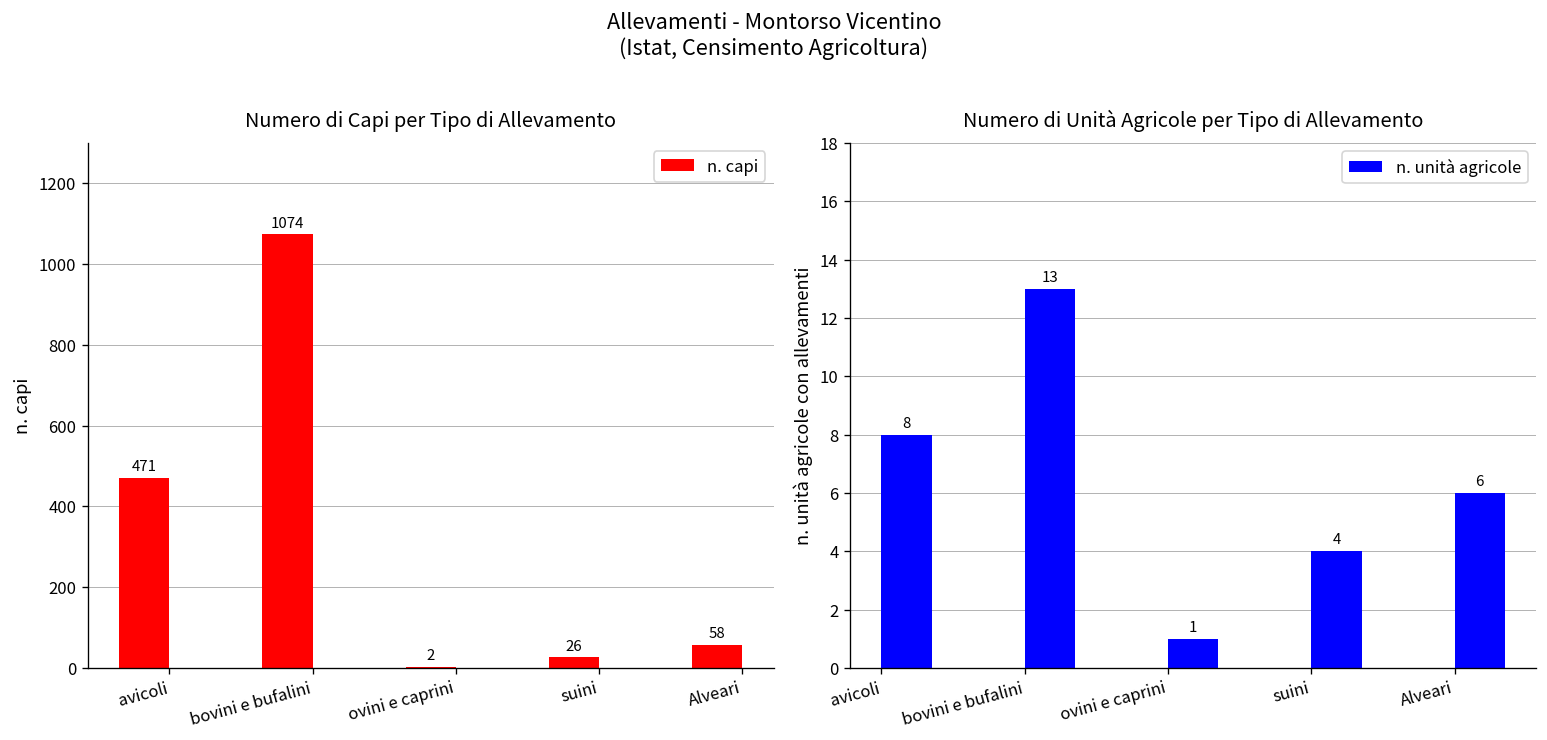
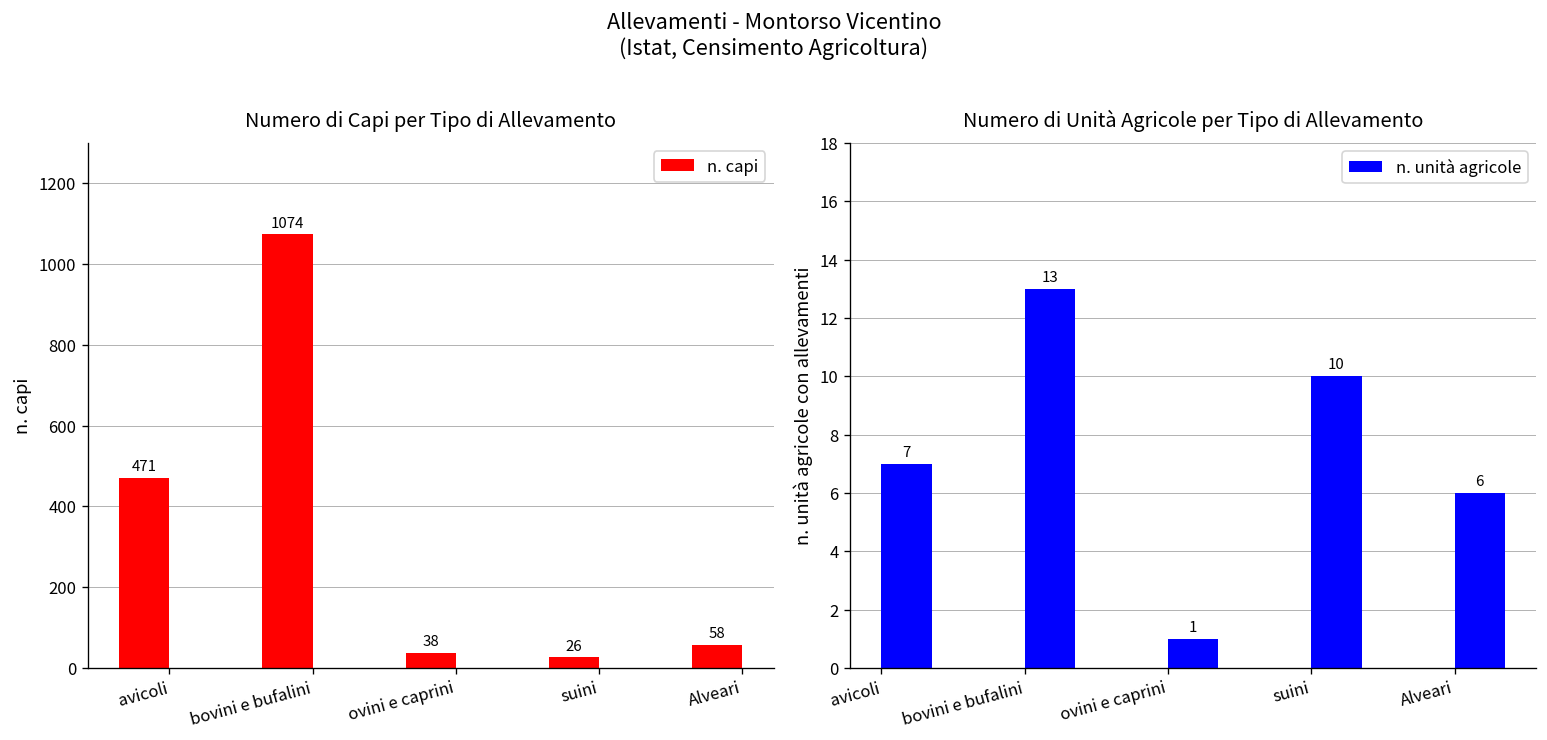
  {
    "Numero di Capi per Tipo di Allevamento": {
      "avicoli": 471,
      "bovini e bufalini": 1074,
-     "ovini e caprini": 2,
+     "ovini e caprini": 38,
      "suini": 26,
      "Alveari": 58
    },
    "Numero di Unità Agricole per Tipo di Allevamento": {
-     "avicoli": 8,
+     "avicoli": 7,
      "bovini e bufalini": 13,
      "ovini e caprini": 1,
-     "suini": 4,
+     "suini": 10,
      "Alveari": 6
    }
  }
